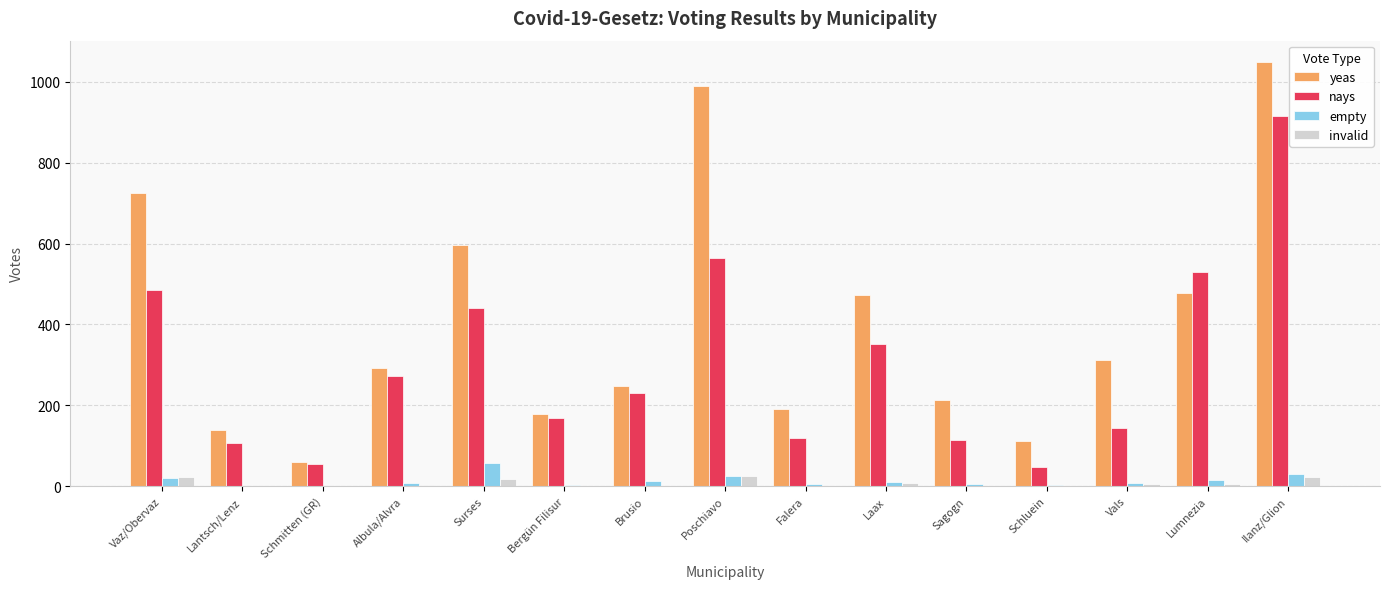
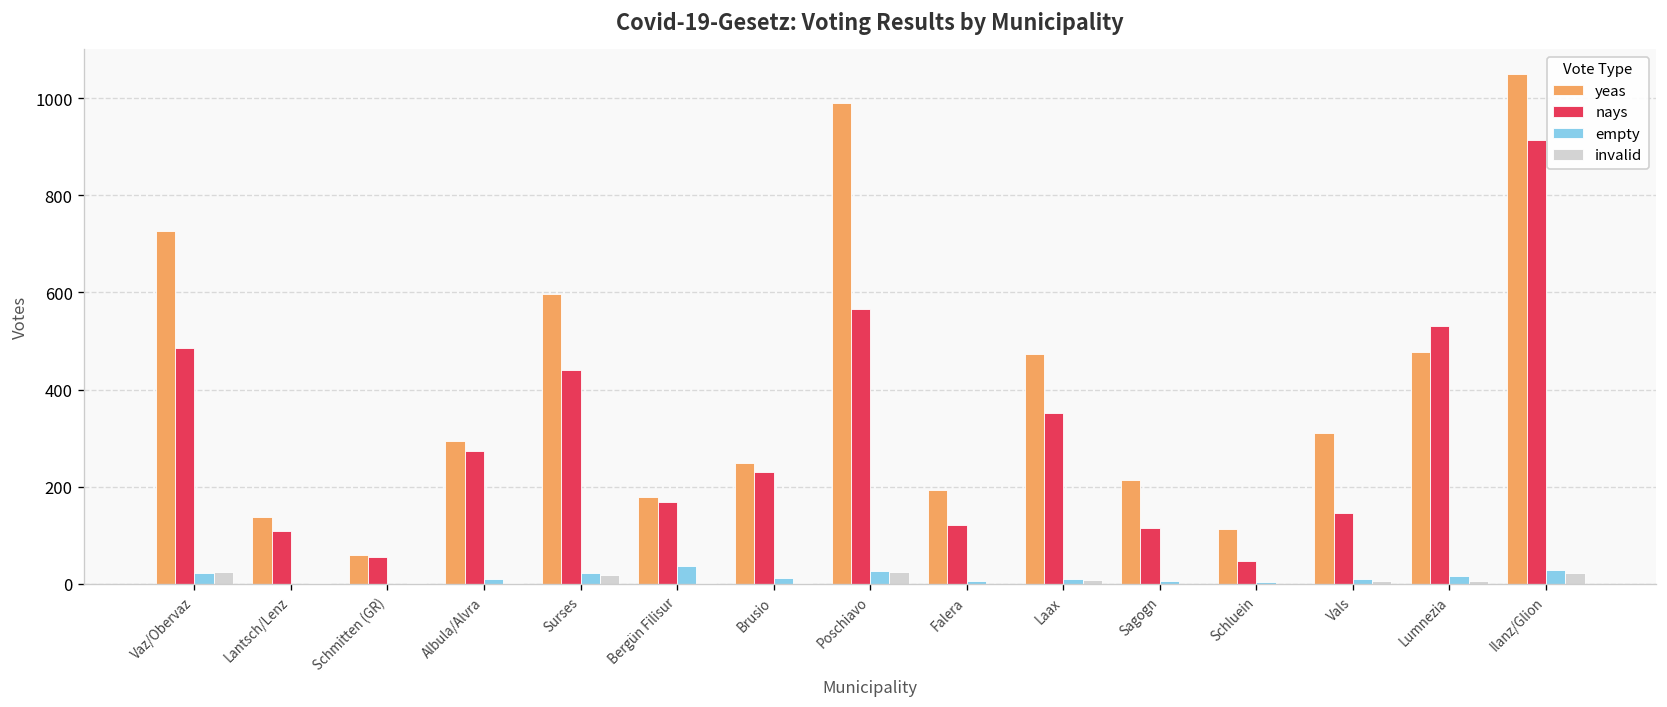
  {
    "yeas": {
      "Vaz/Obervaz": 730,
      "Lantsch/Lenz": 140,
      "Schmitten (GR)": 60,
      "Albula/Alvra": 290,
      "Surses": 600,
      "Bergün Filisur": 180,
      "Brusio": 250,
      "Poschiavo": 990,
      "Falera": 190,
      "Laax": 470,
      "Sagogn": 210,
      "Schluein": 110,
      "Vals": 310,
      "Lumnezia": 480,
      "Ilanz/Glion": 1050
    },
    "nays": {
      "Vaz/Obervaz": 490,
      "Lantsch/Lenz": 110,
      "Schmitten (GR)": 60,
      "Albula/Alvra": 270,
      "Surses": 440,
      "Bergün Filisur": 170,
      "Brusio": 230,
      "Poschiavo": 570,
      "Falera": 120,
      "Laax": 350,
      "Sagogn": 120,
      "Schluein": 50,
      "Vals": 150,
      "Lumnezia": 530,
      "Ilanz/Glion": 910
    },
    "empty": {
      "Vaz/Obervaz": 20,
      "Lantsch/Lenz": 0,
      "Schmitten (GR)": 0,
      "Albula/Alvra": 10,
-     "Surses": 60,
-     "Bergün Filisur": 0,
+     "Surses": 20,
+     "Bergün Filisur": 40,
      "Brusio": 10,
      "Poschiavo": 30,
      "Laax": 10,
      "Vals": 10,
      "Lumnezia": 20,
      "Ilanz/Glion": 30
    },
    "invalid": {
      "Vaz/Obervaz": 20,
      "Surses": 20,
      "Poschiavo": 30,
      "Falera": 0,
      "Laax": 10,
      "Sagogn": 0,
      "Schluein": 0,
      "Ilanz/Glion": 20
    }
  }
